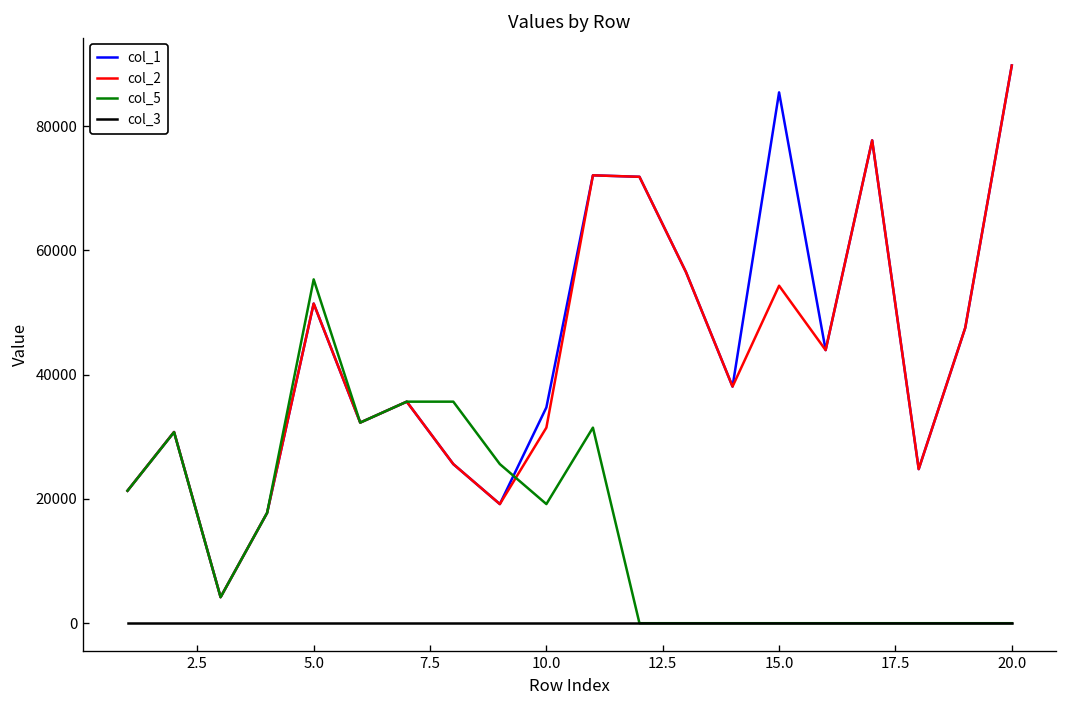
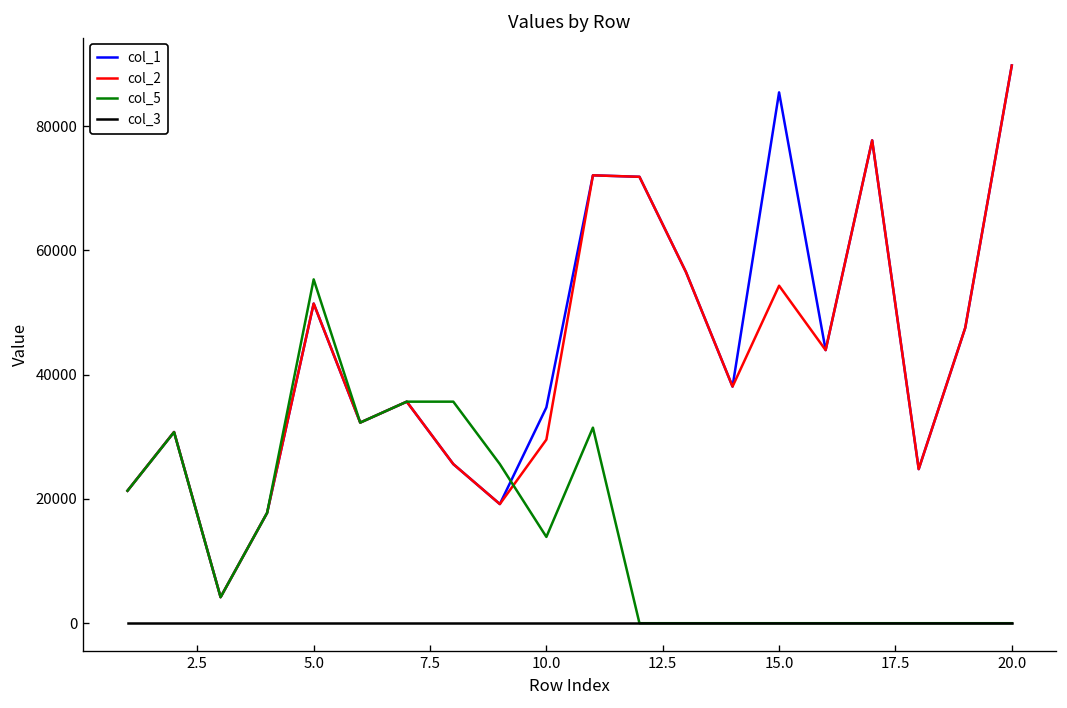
  {
    "col_1": {
      "10.0": 35000,
      "15.0": 85000
    },
    "col_2": {
-     "10.0": 31000,
+     "10.0": 30000,
      "15.0": 54000
    },
    "col_5": {
      "5.0": 55000,
-     "10.0": 19000
+     "10.0": 14000
    },
    "col_3": {
      "5.0": 0,
      "10.0": 0
    }
  }
